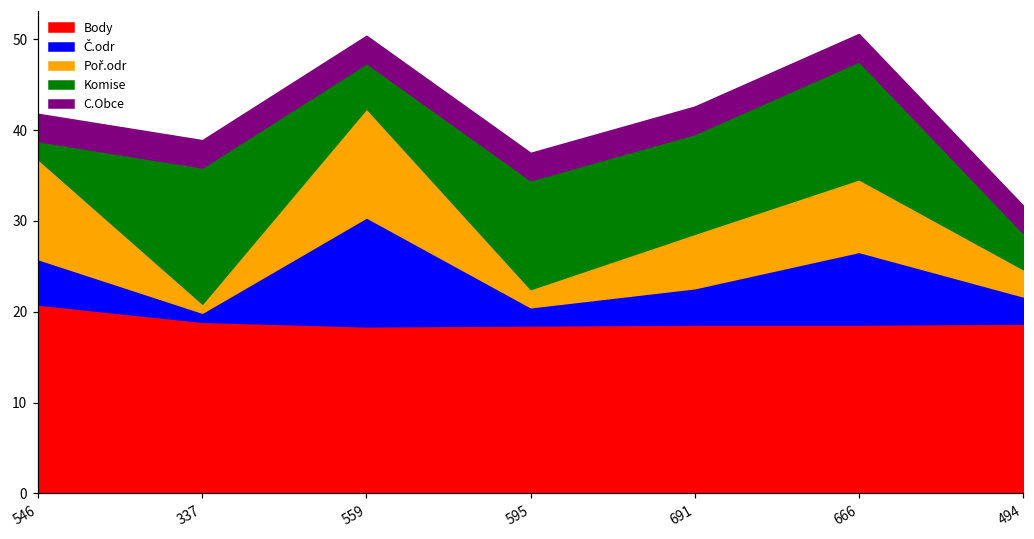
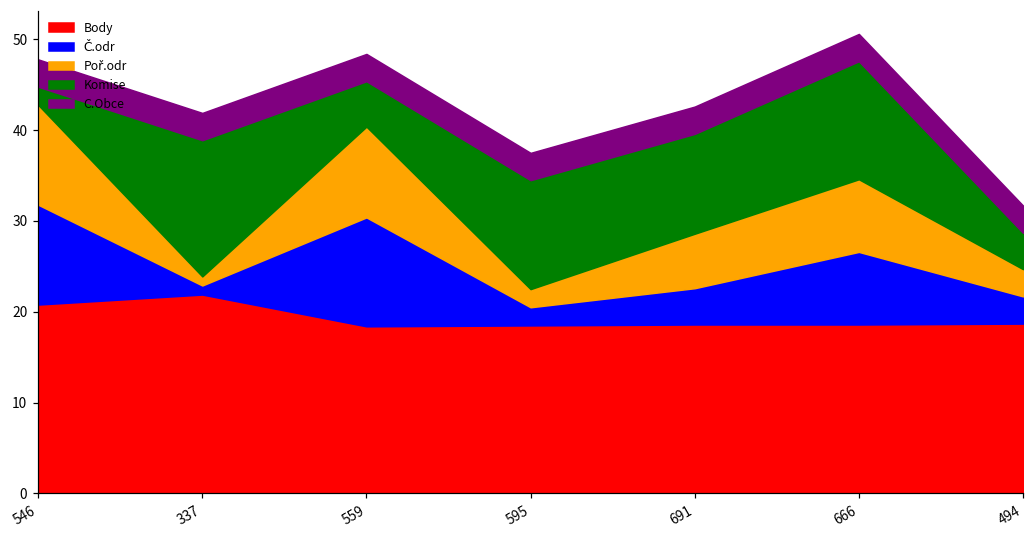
  {
    "Body": {
      "546": 21,
-     "337": 19,
+     "337": 22,
      "559": 18,
      "595": 19,
      "691": 19,
      "666": 19,
      "494": 19
    },
    "Č.odr": {
-     "546": 5,
+     "546": 11,
      "559": 30,
      "595": 21,
      "691": 23,
      "666": 27,
      "494": 22
    },
    "Poř.odr": {
-     "559": 12,
+     "559": 10,
      "595": 23,
      "691": 29,
      "666": 35,
      "494": 25
    },
    "Komise": {
      "595": 35,
      "691": 40,
      "666": 48,
      "494": 29
    },
    "C.Obce": {
      "546": 3,
      "337": 3,
      "559": 3,
      "595": 3,
      "691": 3,
      "666": 3,
      "494": 3
    }
  }
